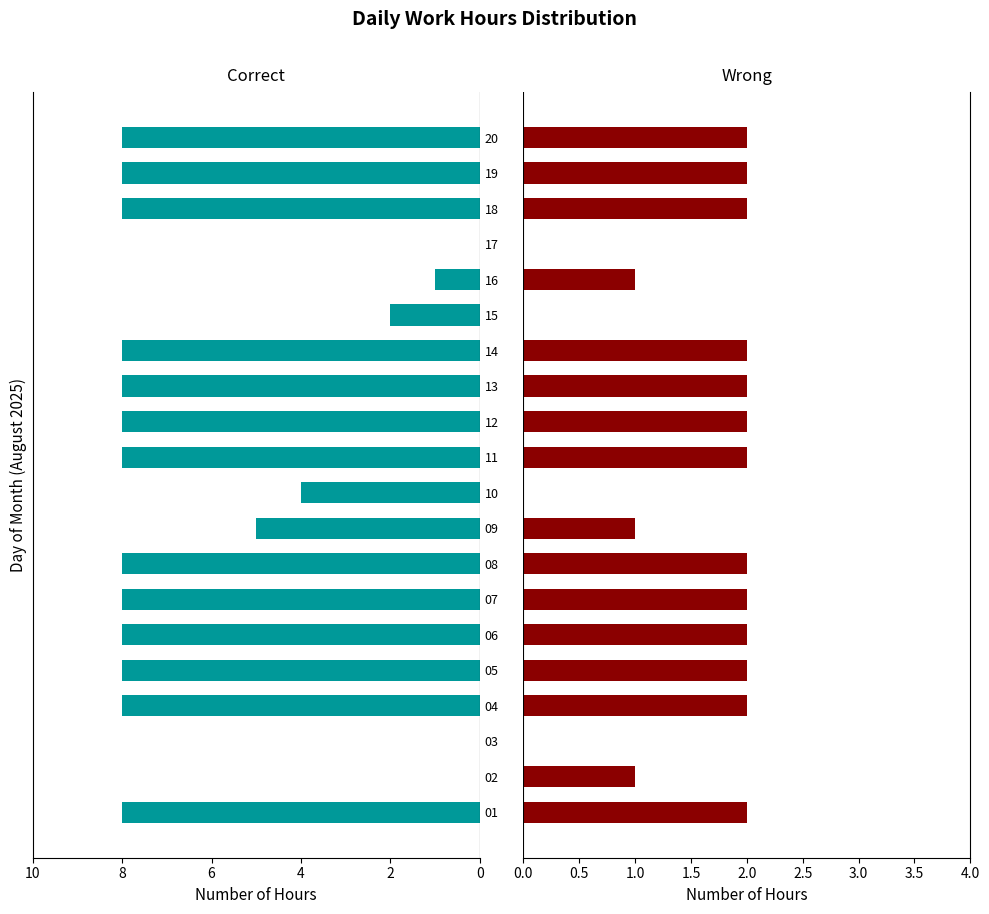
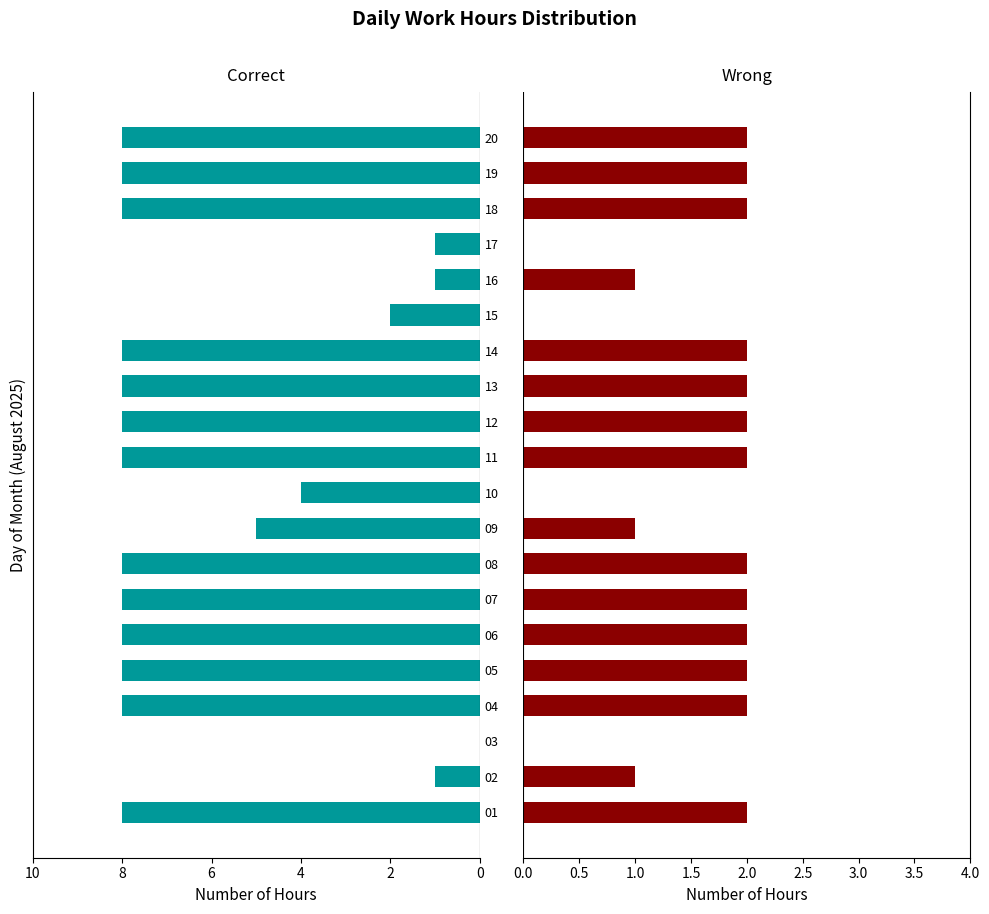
  {
    "Correct": {
      "20": 8,
      "19": 8,
      "18": 8,
-     "17": 0,
+     "17": 1,
      "16": 1,
      "15": 2,
      "14": 8,
      "13": 8,
      "12": 8,
      "11": 8,
      "10": 4,
      "09": 5,
      "08": 8,
      "07": 8,
      "06": 8,
      "05": 8,
      "04": 8,
      "03": 0,
-     "02": 0,
+     "02": 1,
      "01": 8
    }
  }
